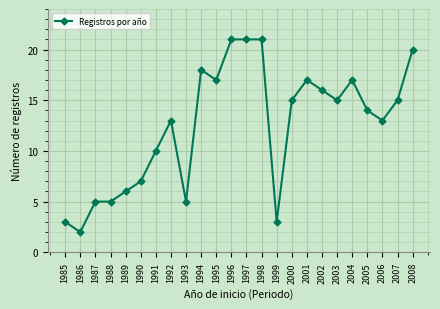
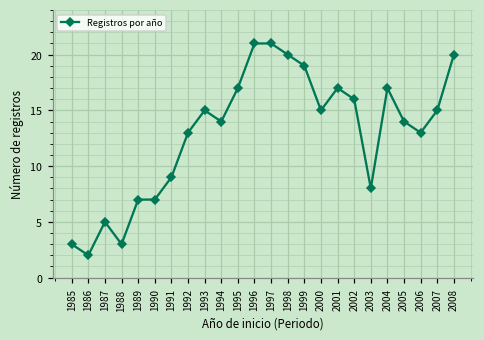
  {
    "1985": 3,
    "1986": 2,
    "1987": 5,
-   "1988": 5,
-   "1989": 6,
+   "1988": 3,
+   "1989": 7,
    "1990": 7,
-   "1991": 10,
+   "1991": 9,
    "1992": 13,
-   "1993": 5,
-   "1994": 18,
+   "1993": 15,
+   "1994": 14,
    "1995": 17,
    "1996": 21,
    "1997": 21,
-   "1998": 21,
-   "1999": 3,
+   "1998": 20,
+   "1999": 19,
    "2000": 15,
    "2001": 17,
    "2002": 16,
-   "2003": 15,
+   "2003": 8,
    "2004": 17,
    "2005": 14,
    "2006": 13,
    "2007": 15,
    "2008": 20
  }
